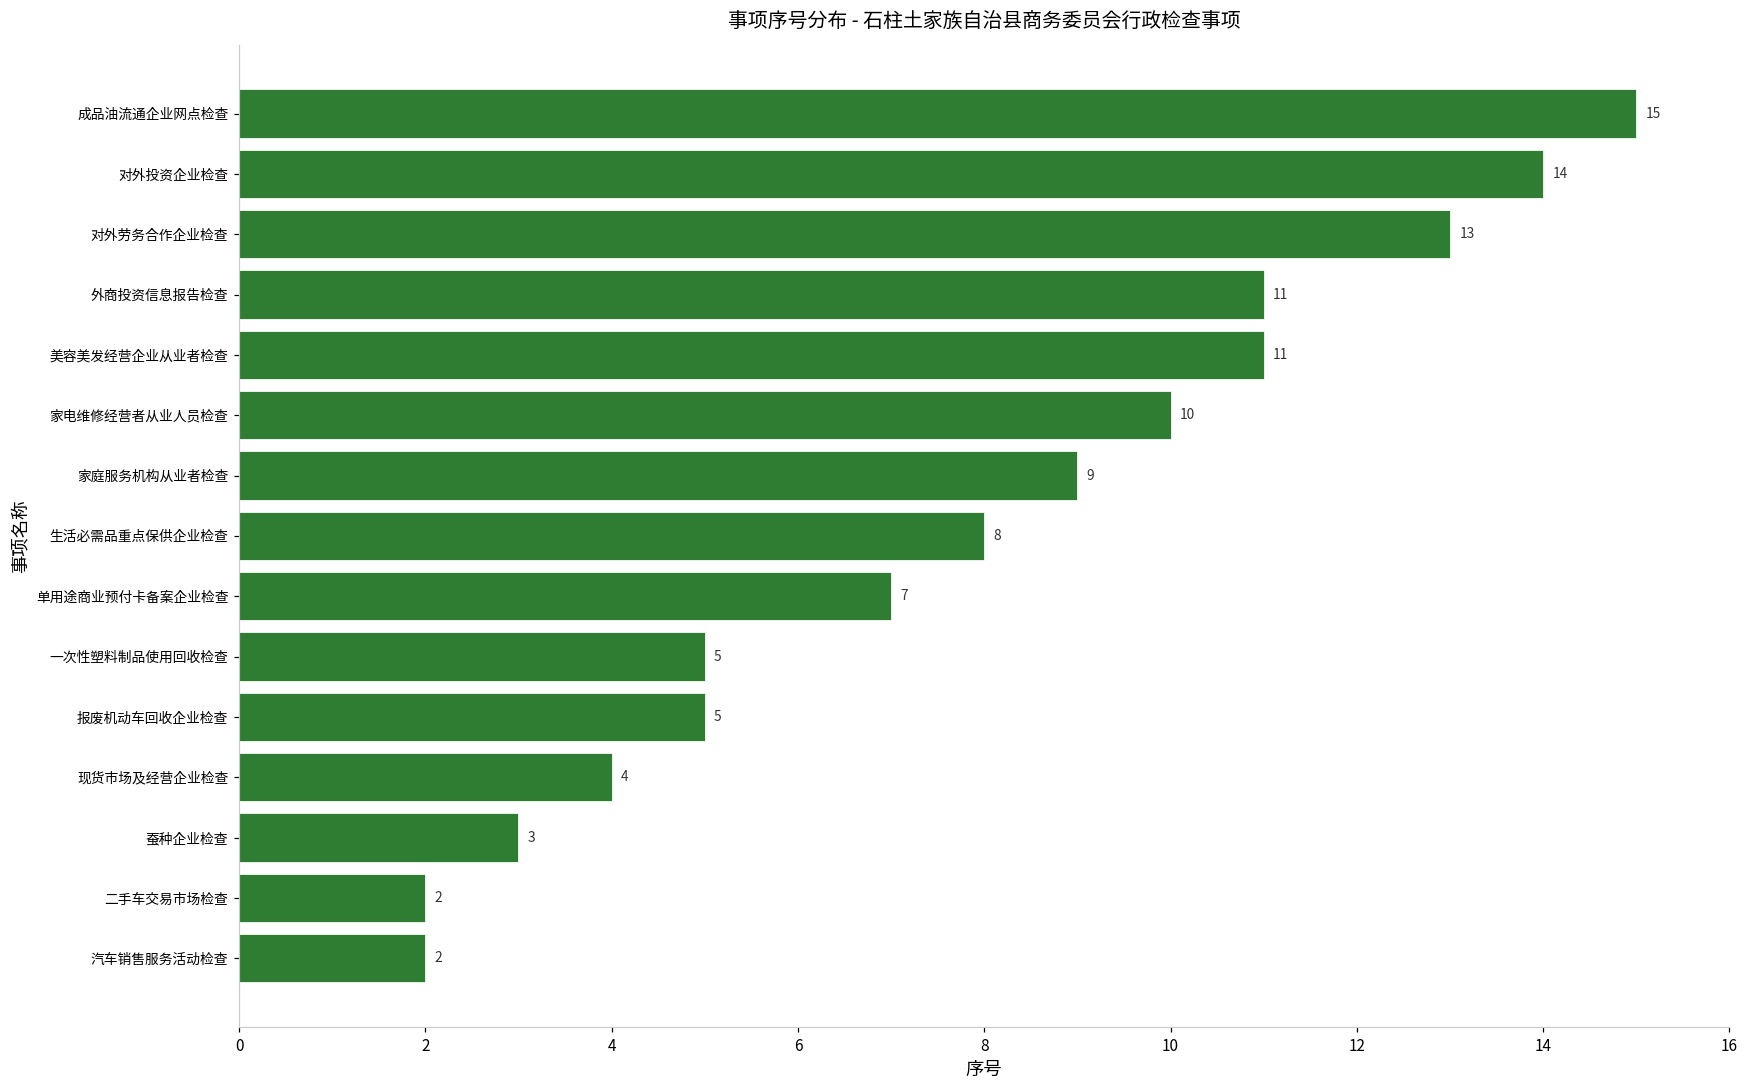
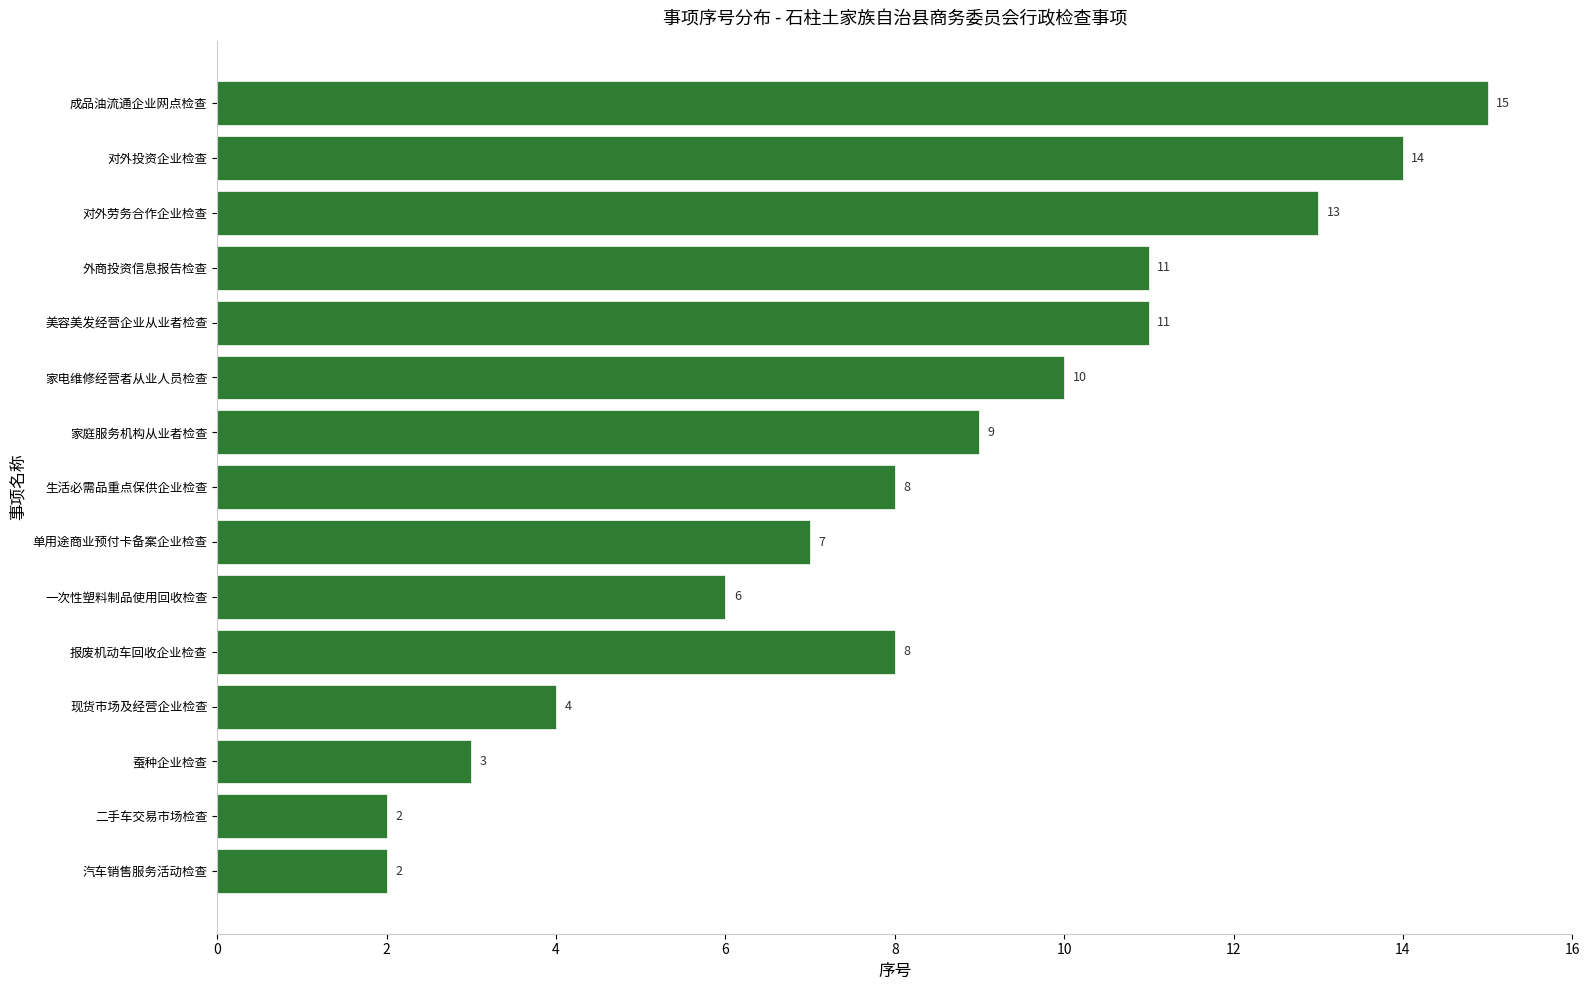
  {
    "成品油流通企业网点检查": 15,
    "对外投资企业检查": 14,
    "对外劳务合作企业检查": 13,
    "外商投资信息报告检查": 11,
    "美容美发经营企业从业者检查": 11,
    "家电维修经营者从业人员检查": 10,
    "家庭服务机构从业者检查": 9,
    "生活必需品重点保供企业检查": 8,
    "单用途商业预付卡备案企业检查": 7,
-   "一次性塑料制品使用回收检查": 5,
-   "报废机动车回收企业检查": 5,
+   "一次性塑料制品使用回收检查": 6,
+   "报废机动车回收企业检查": 8,
    "现货市场及经营企业检查": 4,
    "蚕种企业检查": 3,
    "二手车交易市场检查": 2,
    "汽车销售服务活动检查": 2
  }
